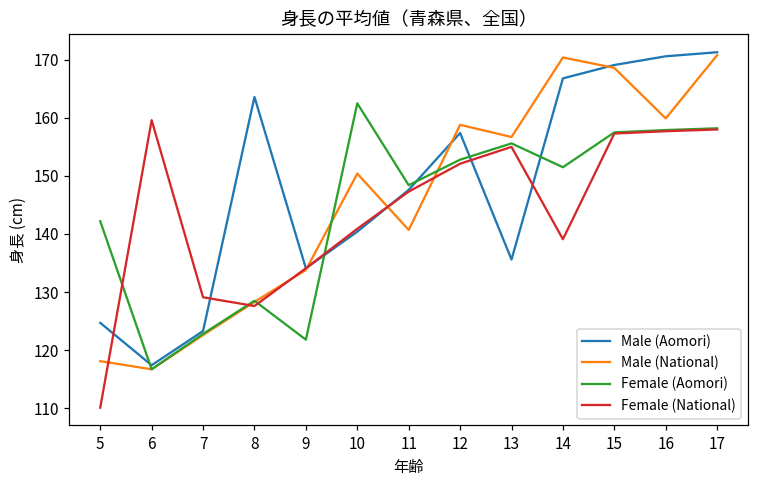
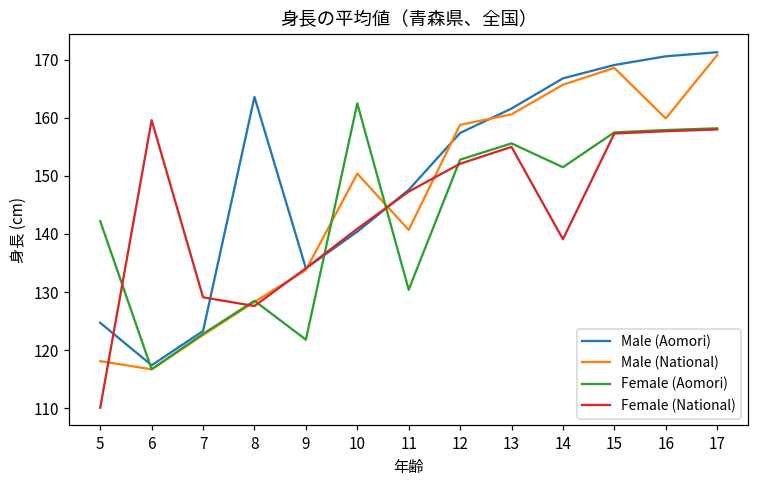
  {
    "Male (Aomori)": {
      "5": 125,
      "6": 117,
      "7": 123,
      "8": 164,
      "10": 140,
      "12": 157,
-     "13": 136,
+     "13": 162,
      "14": 167,
      "15": 169,
      "16": 171,
      "17": 171
    },
    "Male (National)": {
      "5": 118,
      "10": 150,
      "11": 141,
      "12": 159,
-     "13": 157,
-     "14": 170,
+     "13": 161,
+     "14": 166,
      "15": 169,
      "16": 160,
      "17": 171
    },
    "Female (Aomori)": {
      "5": 142,
      "9": 122,
      "10": 163,
-     "11": 148,
+     "11": 130,
      "12": 153,
      "13": 156,
      "14": 152
    },
    "Female (National)": {
      "5": 110,
      "6": 160,
      "7": 129,
      "8": 128,
      "10": 141,
      "12": 152,
      "13": 155,
      "14": 139
    }
  }
